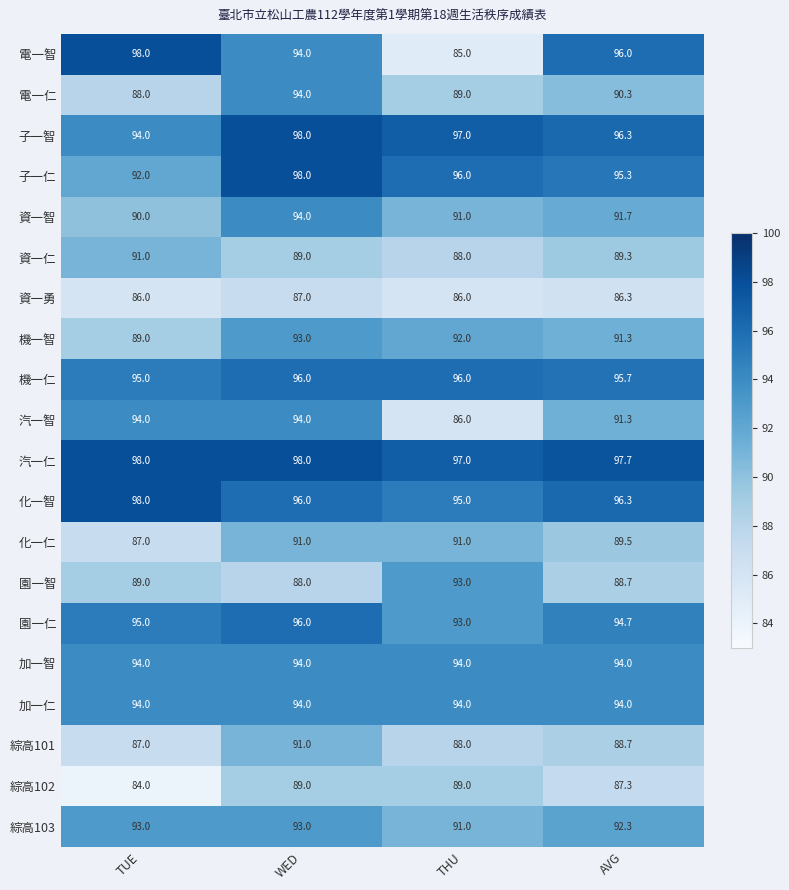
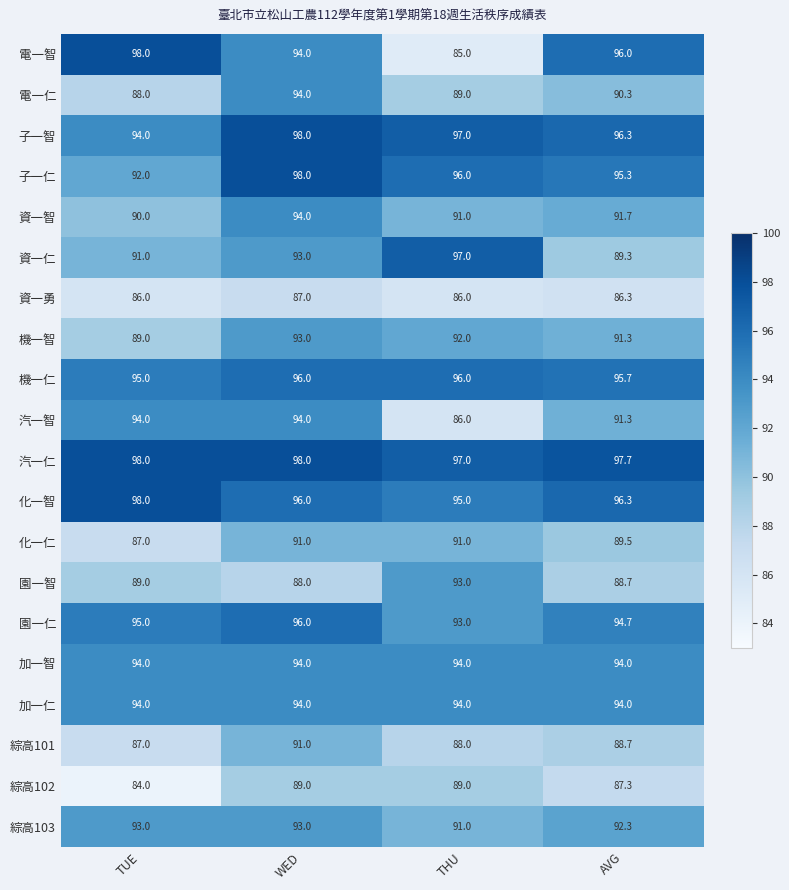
  {
    "電一智": {
      "TUE": 98.0,
      "WED": 94.0,
      "THU": 85.0,
      "AVG": 96.0
    },
    "電一仁": {
      "TUE": 88.0,
      "WED": 94.0,
      "THU": 89.0,
      "AVG": 90.3
    },
    "子一智": {
      "TUE": 94.0,
      "WED": 98.0,
      "THU": 97.0,
      "AVG": 96.3
    },
    "子一仁": {
      "TUE": 92.0,
      "WED": 98.0,
      "THU": 96.0,
      "AVG": 95.3
    },
    "資一智": {
      "TUE": 90.0,
      "WED": 94.0,
      "THU": 91.0,
      "AVG": 91.7
    },
    "資一仁": {
      "TUE": 91.0,
-     "WED": 89.0,
-     "THU": 88.0,
+     "WED": 93.0,
+     "THU": 97.0,
      "AVG": 89.3
    },
    "資一勇": {
      "TUE": 86.0,
      "WED": 87.0,
      "THU": 86.0,
      "AVG": 86.3
    },
    "機一智": {
      "TUE": 89.0,
      "WED": 93.0,
      "THU": 92.0,
      "AVG": 91.3
    },
    "機一仁": {
      "TUE": 95.0,
      "WED": 96.0,
      "THU": 96.0,
      "AVG": 95.7
    },
    "汽一智": {
      "TUE": 94.0,
      "WED": 94.0,
      "THU": 86.0,
      "AVG": 91.3
    },
    "汽一仁": {
      "TUE": 98.0,
      "WED": 98.0,
      "THU": 97.0,
      "AVG": 97.7
    },
    "化一智": {
      "TUE": 98.0,
      "WED": 96.0,
      "THU": 95.0,
      "AVG": 96.3
    },
    "化一仁": {
      "TUE": 87.0,
      "WED": 91.0,
      "THU": 91.0,
      "AVG": 89.5
    },
    "園一智": {
      "TUE": 89.0,
      "WED": 88.0,
      "THU": 93.0,
      "AVG": 88.7
    },
    "園一仁": {
      "TUE": 95.0,
      "WED": 96.0,
      "THU": 93.0,
      "AVG": 94.7
    },
    "加一智": {
      "TUE": 94.0,
      "WED": 94.0,
      "THU": 94.0,
      "AVG": 94.0
    },
    "加一仁": {
      "TUE": 94.0,
      "WED": 94.0,
      "THU": 94.0,
      "AVG": 94.0
    },
    "綜高101": {
      "TUE": 87.0,
      "WED": 91.0,
      "THU": 88.0,
      "AVG": 88.7
    },
    "綜高102": {
      "TUE": 84.0,
      "WED": 89.0,
      "THU": 89.0,
      "AVG": 87.3
    },
    "綜高103": {
      "TUE": 93.0,
      "WED": 93.0,
      "THU": 91.0,
      "AVG": 92.3
    }
  }
